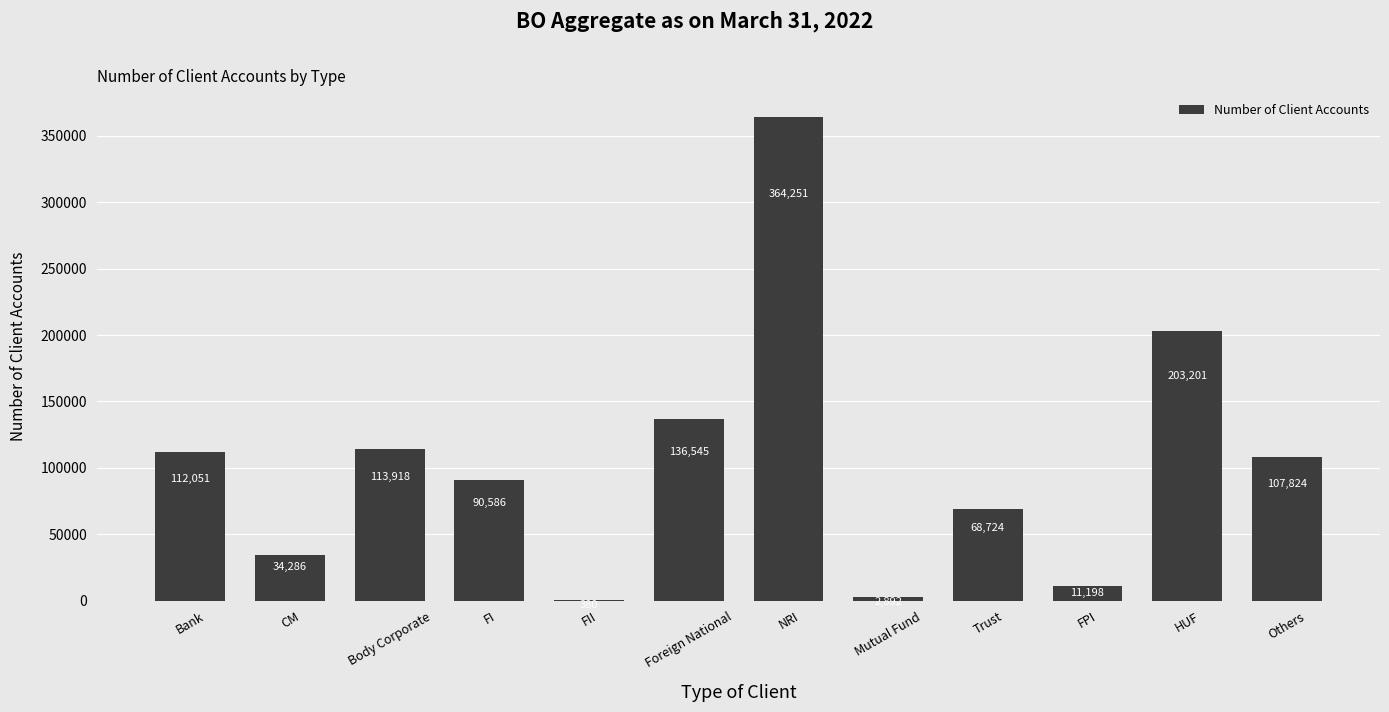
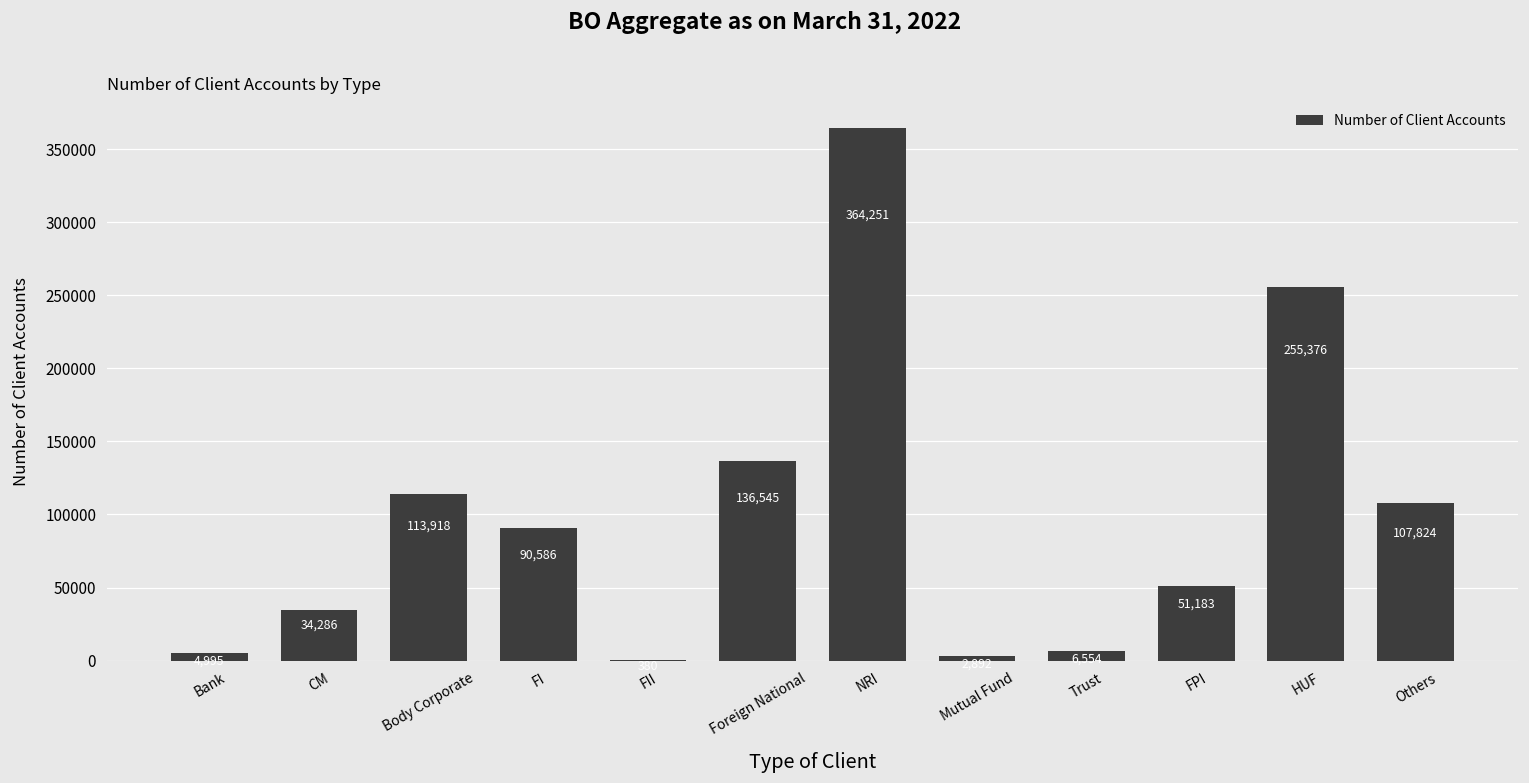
  {
-   "Bank": "112000",
+   "Bank": "5000",
    "CM": "34,286",
    "Body Corporate": "113,918",
    "FI": "90,586",
    "Foreign National": "136,545",
    "NRI": "364,251",
-   "Trust": "68,724",
-   "FPI": "11,198",
-   "HUF": "203,201",
+   "Trust": "6,554",
+   "FPI": "51,183",
+   "HUF": "255,376",
    "Others": "107,824"
  }
